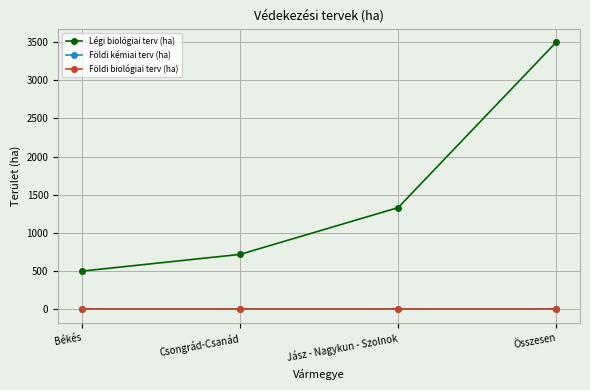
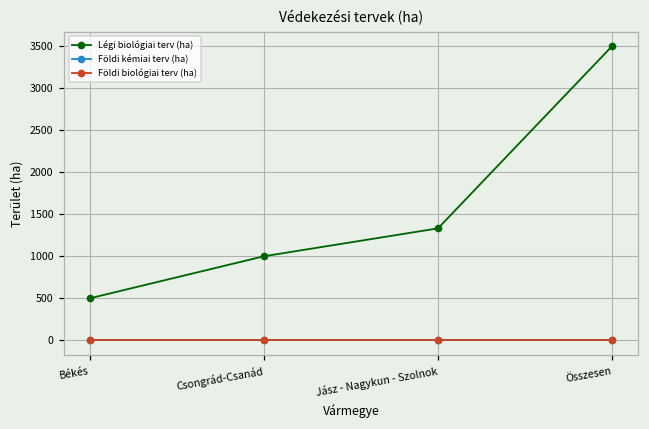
  {
    "Légi biológiai terv (ha)": {
      "Békés": 500,
-     "Csongrád-Csanád": 700,
+     "Csongrád-Csanád": 1000,
      "Jász - Nagykun - Szolnok": 1300,
      "Összesen": 3500
    },
    "Földi biológiai terv (ha)": {
      "Békés": 0,
      "Csongrád-Csanád": 0,
      "Jász - Nagykun - Szolnok": 0,
      "Összesen": 0
    }
  }
